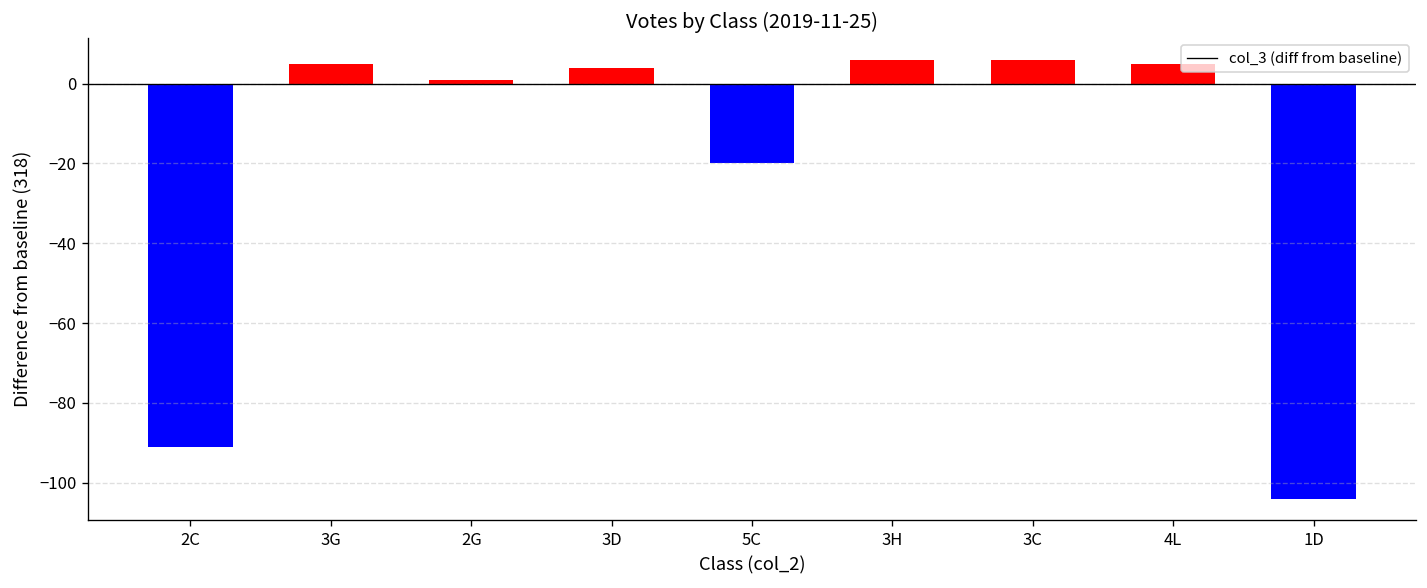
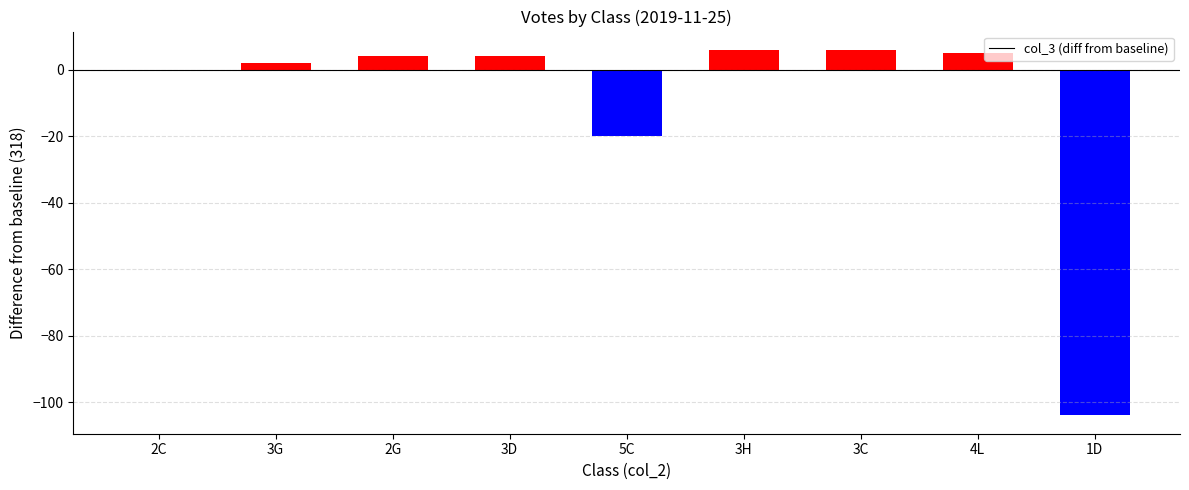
  {
-   "2C": -91,
-   "3G": 5,
-   "2G": 1,
+   "2C": 0,
+   "3G": 2,
+   "2G": 4,
    "3D": 4,
    "5C": -20,
    "3H": 6,
    "3C": 6,
    "4L": 5,
    "1D": -104
  }
